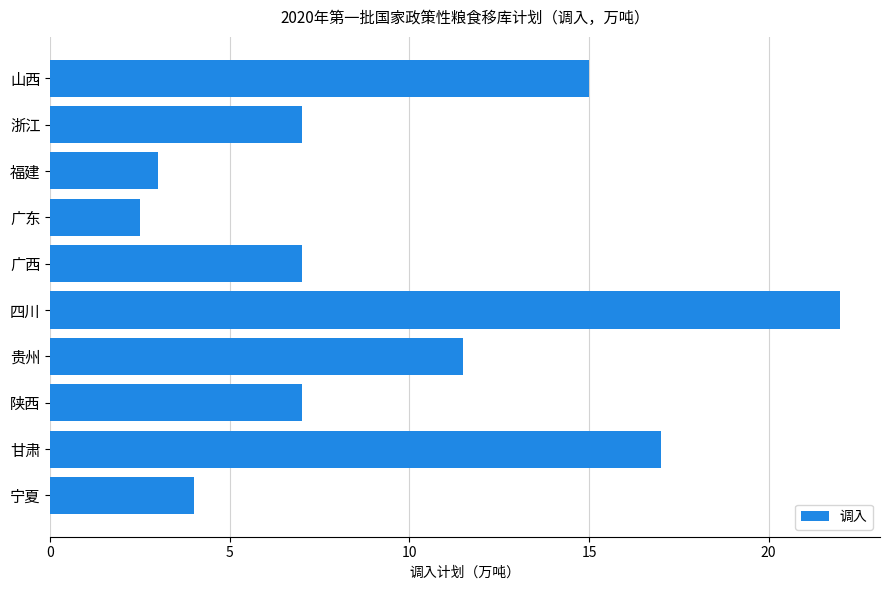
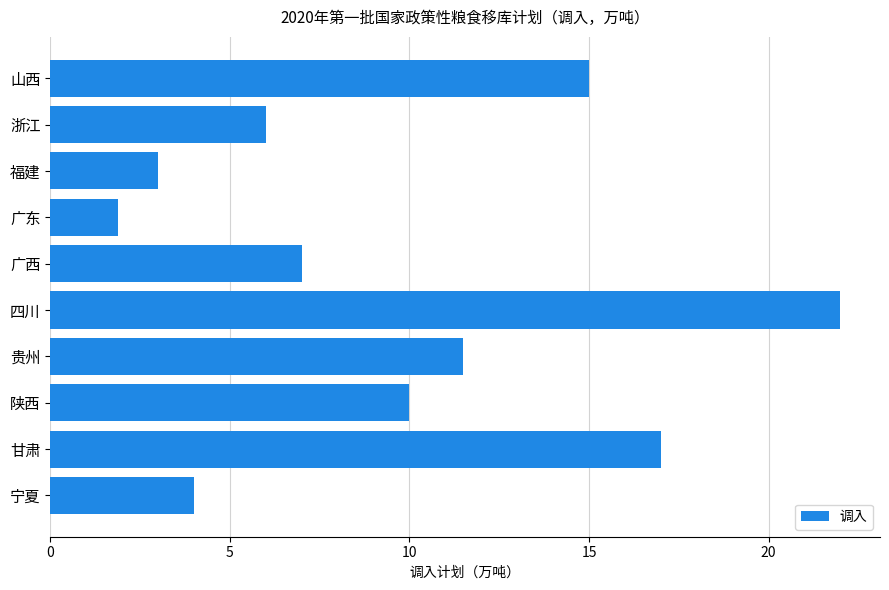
  {
    "山西": 15.0,
-   "浙江": 7,
+   "浙江": 6,
    "福建": 3.0,
-   "广东": 2.5,
+   "广东": 1.9,
    "广西": 7.0,
    "四川": 22.0,
    "贵州": 11.5,
-   "陕西": 7,
+   "陕西": 10,
    "甘肃": 17.0,
    "宁夏": 4.0
  }
